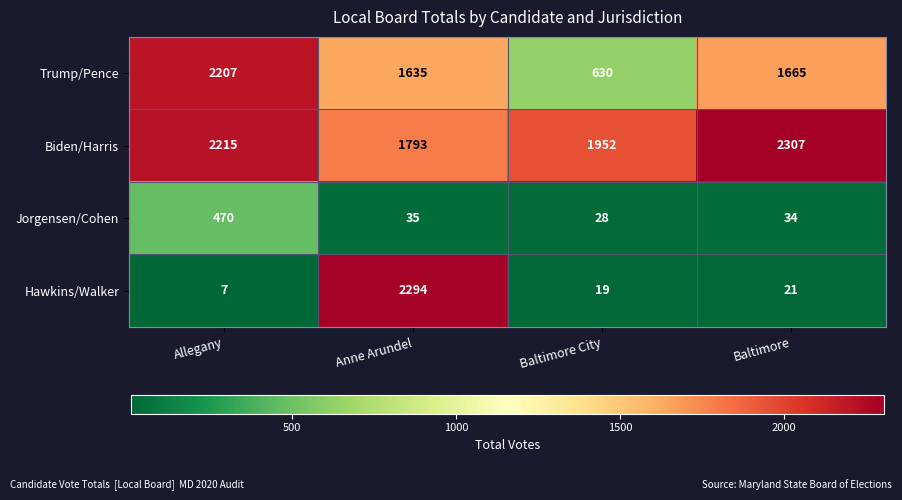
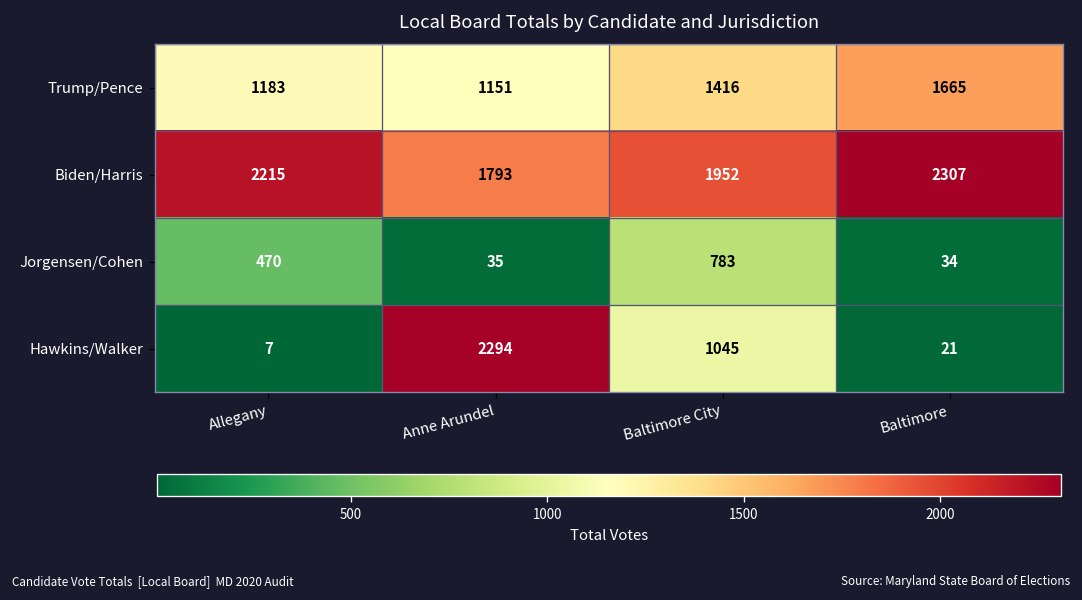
  {
    "Trump/Pence": {
-     "Allegany": 2207,
-     "Anne Arundel": 1635,
-     "Baltimore City": 630,
+     "Allegany": 1183,
+     "Anne Arundel": 1151,
+     "Baltimore City": 1416,
      "Baltimore": 1665
    },
    "Biden/Harris": {
      "Allegany": 2215,
      "Anne Arundel": 1793,
      "Baltimore City": 1952,
      "Baltimore": 2307
    },
    "Jorgensen/Cohen": {
      "Allegany": 470,
      "Anne Arundel": 35,
-     "Baltimore City": 28,
+     "Baltimore City": 783,
      "Baltimore": 34
    },
    "Hawkins/Walker": {
      "Allegany": 7,
      "Anne Arundel": 2294,
-     "Baltimore City": 19,
+     "Baltimore City": 1045,
      "Baltimore": 21
    }
  }
